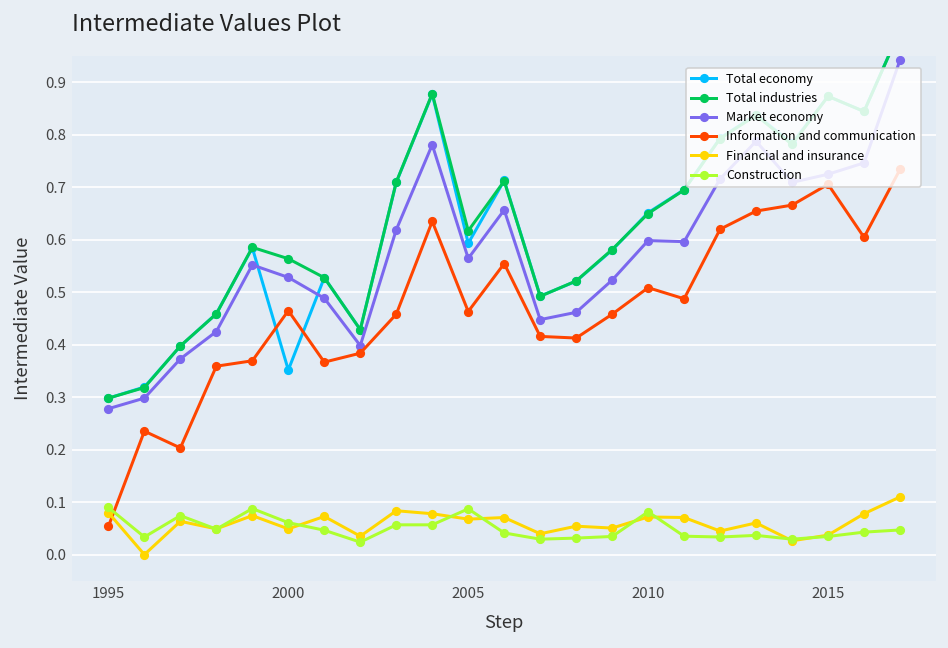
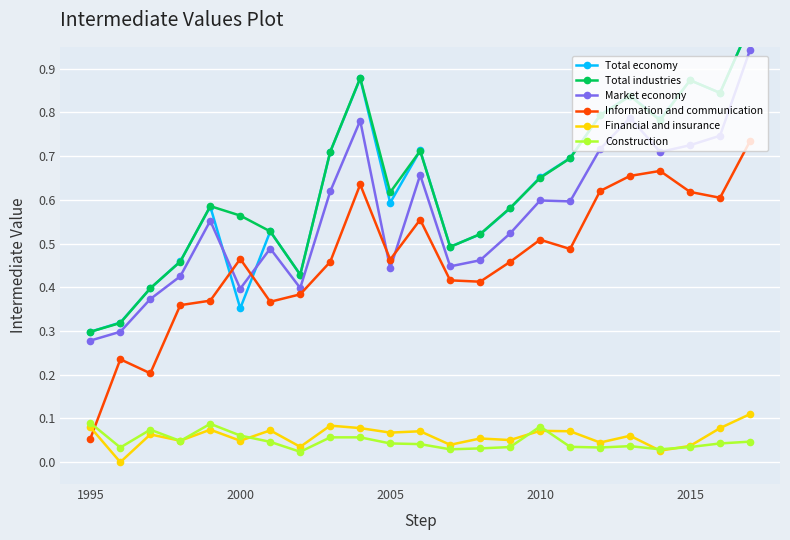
  {
    "Total economy": {
      "2000": 0.35,
      "2005": 0.59
    },
    "Total industries": {
      "2000": 0.56,
      "2005": 0.62
    },
    "Market economy": {
      "1995": 0.28,
-     "2000": 0.53,
-     "2005": 0.56,
+     "2000": 0.40,
+     "2005": 0.44,
      "2010": 0.60
    },
    "Information and communication": {
      "1995": 0.05,
      "2000": 0.46,
      "2005": 0.46,
      "2010": 0.51,
-     "2015": 0.71
+     "2015": 0.62
    },
    "Financial and insurance": {
      "1995": 0.08,
      "2000": 0.05,
      "2005": 0.07,
      "2010": 0.07
    },
    "Construction": {
      "1995": 0.09,
      "2000": 0.06,
-     "2005": 0.09,
+     "2005": 0.04,
      "2010": 0.08
    }
  }
